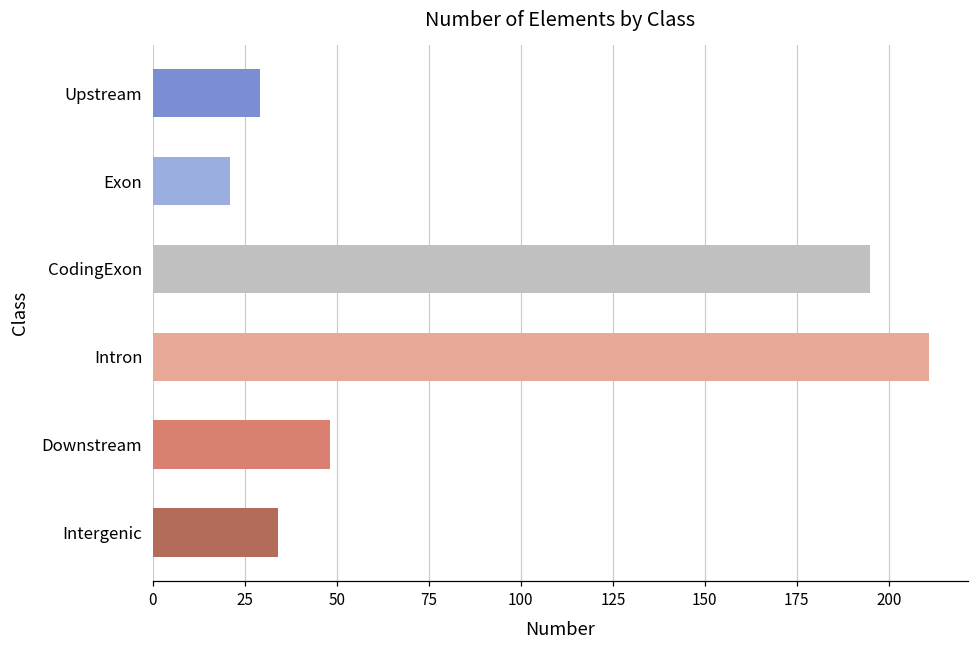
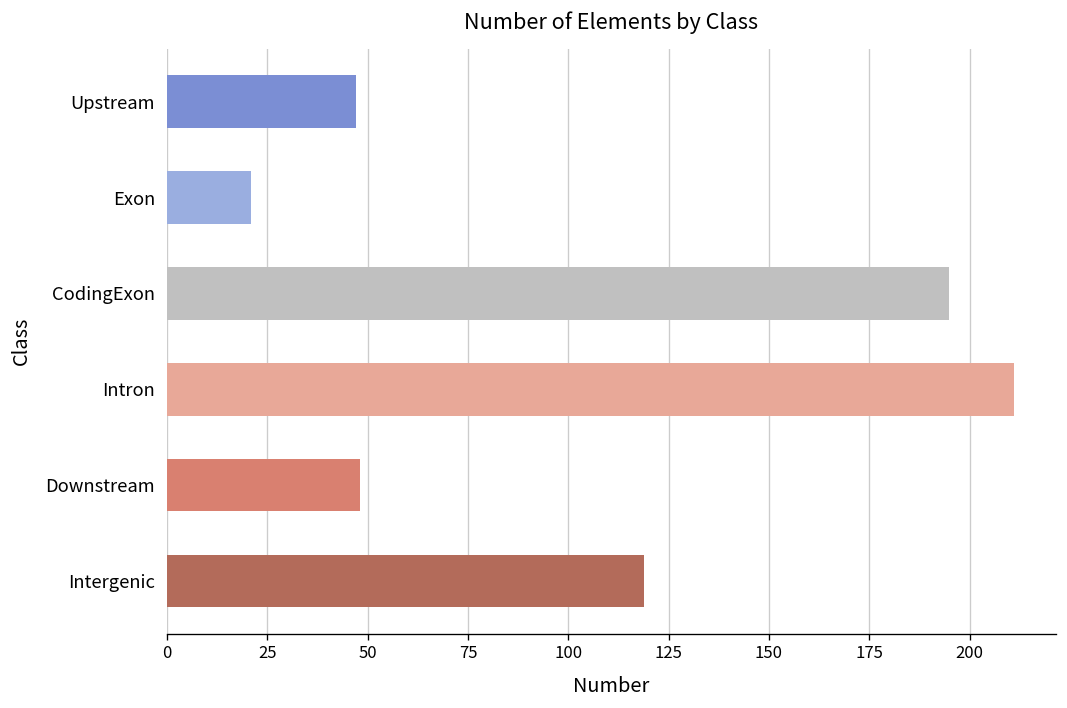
  {
-   "Upstream": 29,
+   "Upstream": 47,
    "Exon": 21,
    "CodingExon": 195,
    "Intron": 211,
    "Downstream": 48,
-   "Intergenic": 34
+   "Intergenic": 119
  }
